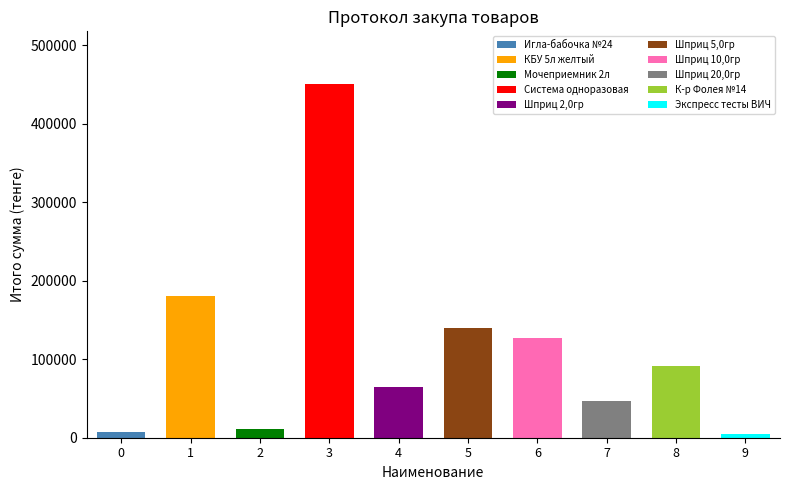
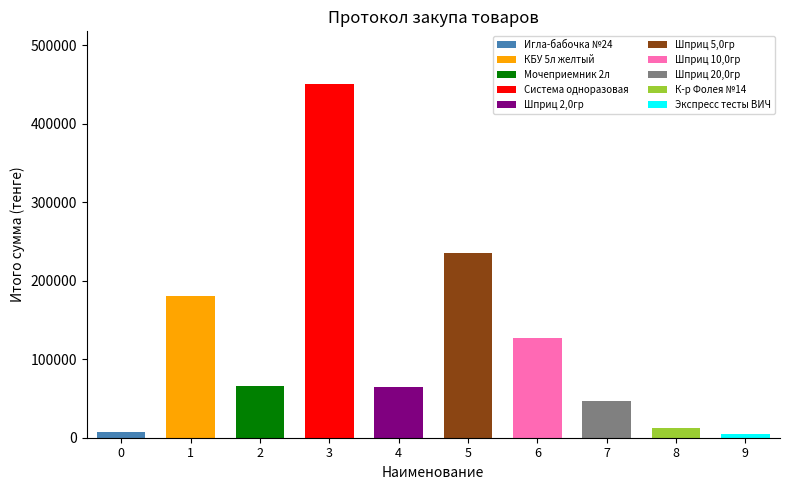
  {
    "0": 10000,
    "1": 180000,
-   "2": 10000,
+   "2": 70000,
    "3": 450000,
    "4": 70000,
-   "5": 140000,
+   "5": 240000,
    "6": 130000,
    "7": 50000,
-   "8": 90000,
+   "8": 10000,
    "9": 10000
  }
